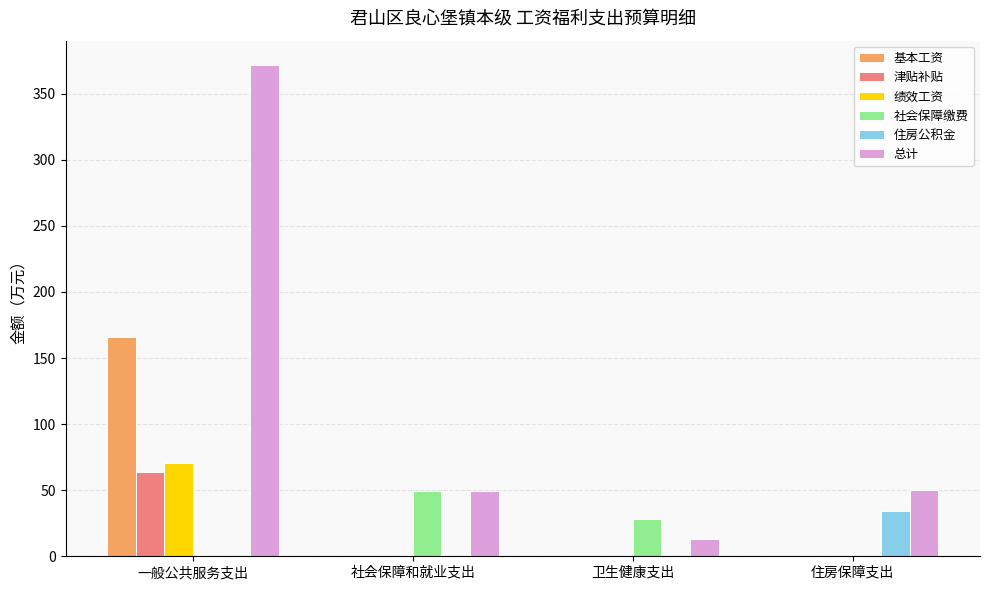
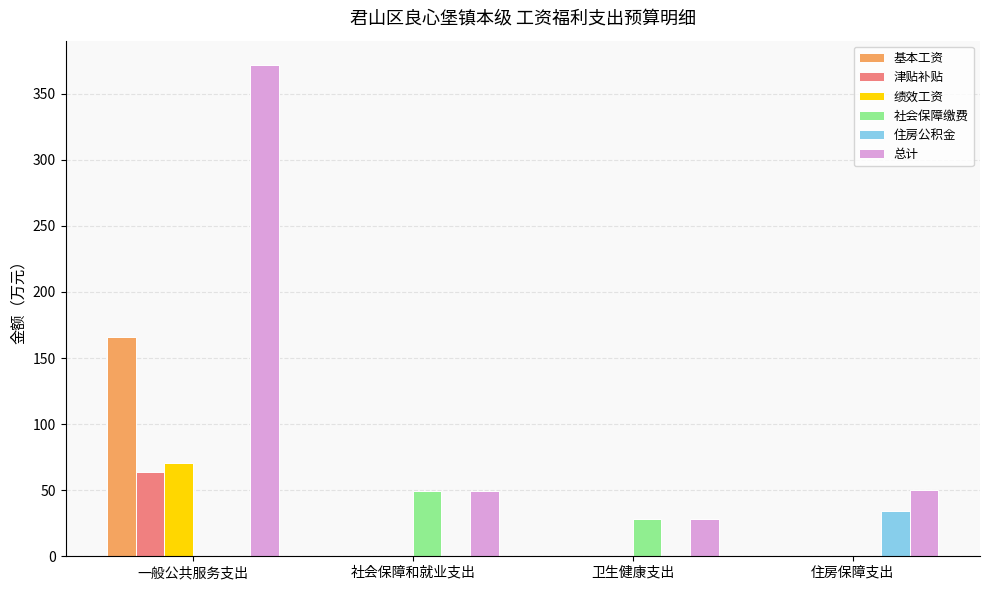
  {
    "绩效工资": {
      "一般公共服务支出": 70,
      "社会保障和就业支出": 0,
      "卫生健康支出": 0,
      "住房保障支出": 0
    },
    "社会保障缴费": {
      "一般公共服务支出": 0,
      "社会保障和就业支出": 49,
      "卫生健康支出": 28,
      "住房保障支出": 0
    },
    "住房公积金": {
      "一般公共服务支出": 0,
      "社会保障和就业支出": 0,
      "卫生健康支出": 0,
      "住房保障支出": 34
    },
    "总计": {
      "一般公共服务支出": 372,
      "社会保障和就业支出": 49,
-     "卫生健康支出": 13,
+     "卫生健康支出": 28,
      "住房保障支出": 50
    }
  }
